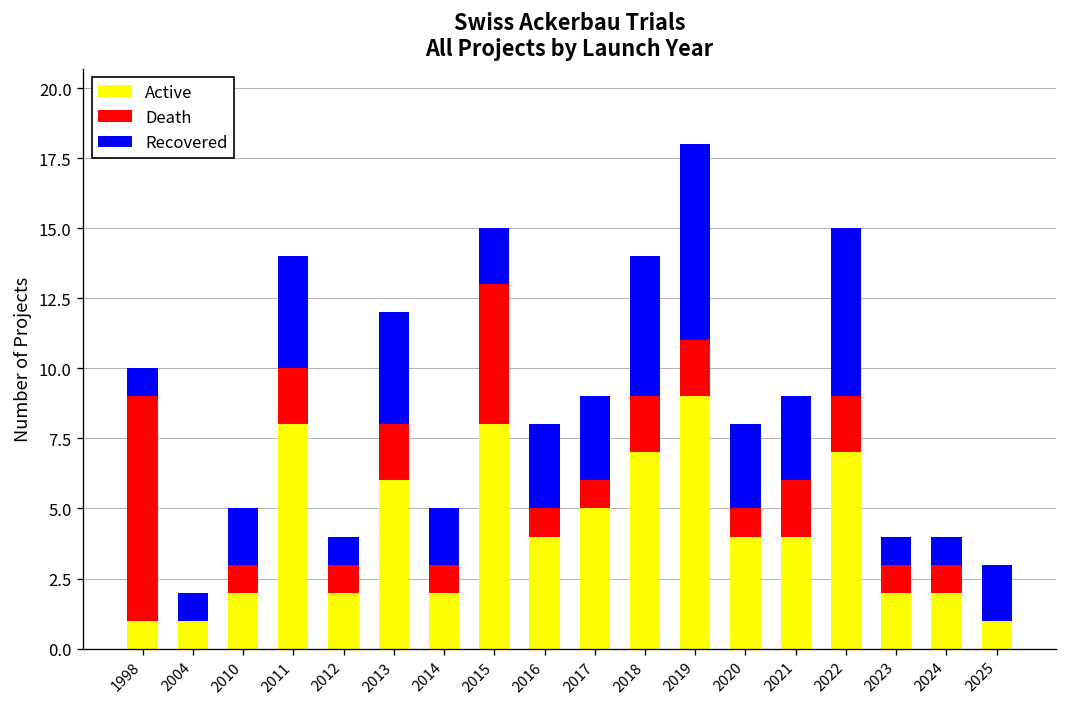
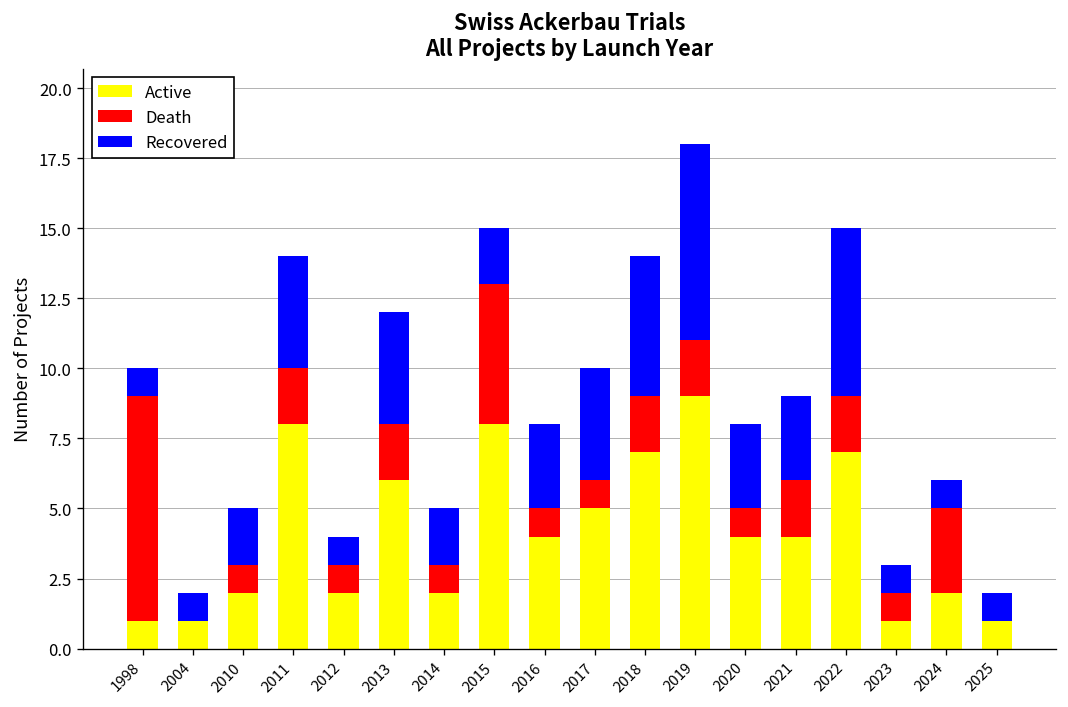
  {
    "Active": {
      "1998": 1,
      "2004": 1,
      "2010": 2,
      "2011": 8,
      "2012": 2,
      "2013": 6,
      "2014": 2,
      "2015": 8,
      "2016": 4,
      "2017": 5,
      "2018": 7,
      "2019": 9,
      "2020": 4,
      "2021": 4,
      "2022": 7,
-     "2023": 2,
+     "2023": 1,
      "2024": 2,
      "2025": 1
    },
    "Death": {
      "1998": 8,
      "2004": 0,
      "2010": 1,
      "2011": 2,
      "2012": 1,
      "2013": 2,
      "2014": 1,
      "2015": 5,
      "2016": 1,
      "2017": 1,
      "2018": 2,
      "2019": 2,
      "2020": 1,
      "2021": 2,
      "2022": 2,
      "2023": 1,
-     "2024": 1,
+     "2024": 3,
      "2025": 0
    },
    "Recovered": {
      "1998": 1,
      "2004": 1,
      "2010": 2,
      "2011": 4,
      "2012": 1,
      "2013": 4,
      "2014": 2,
      "2015": 2,
      "2016": 3,
-     "2017": 3,
+     "2017": 4,
      "2018": 5,
      "2019": 7,
      "2020": 3,
      "2021": 3,
      "2022": 6,
      "2023": 1,
      "2024": 1,
-     "2025": 2
+     "2025": 1
    }
  }
